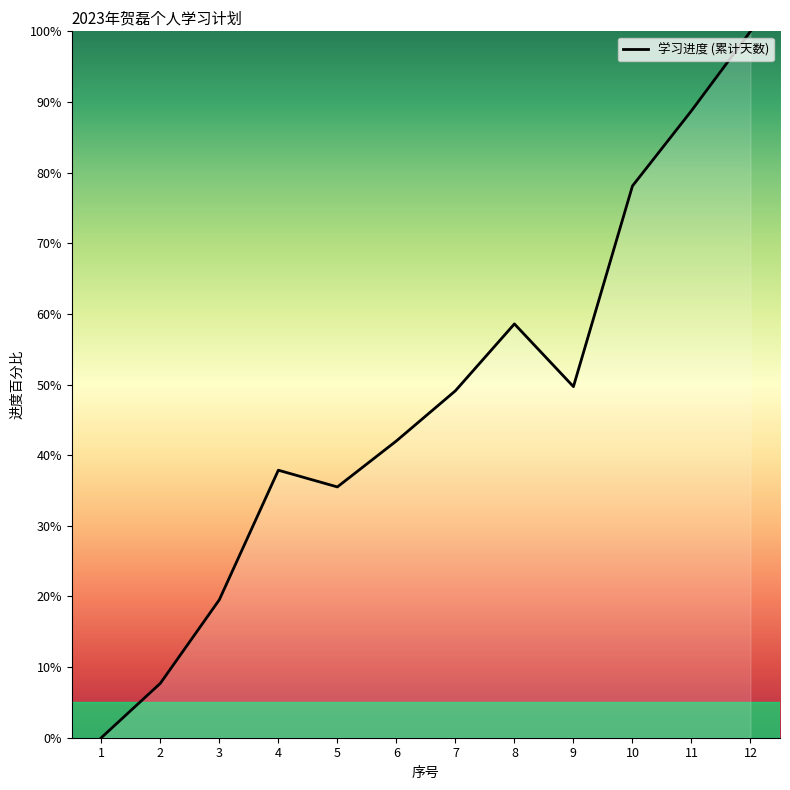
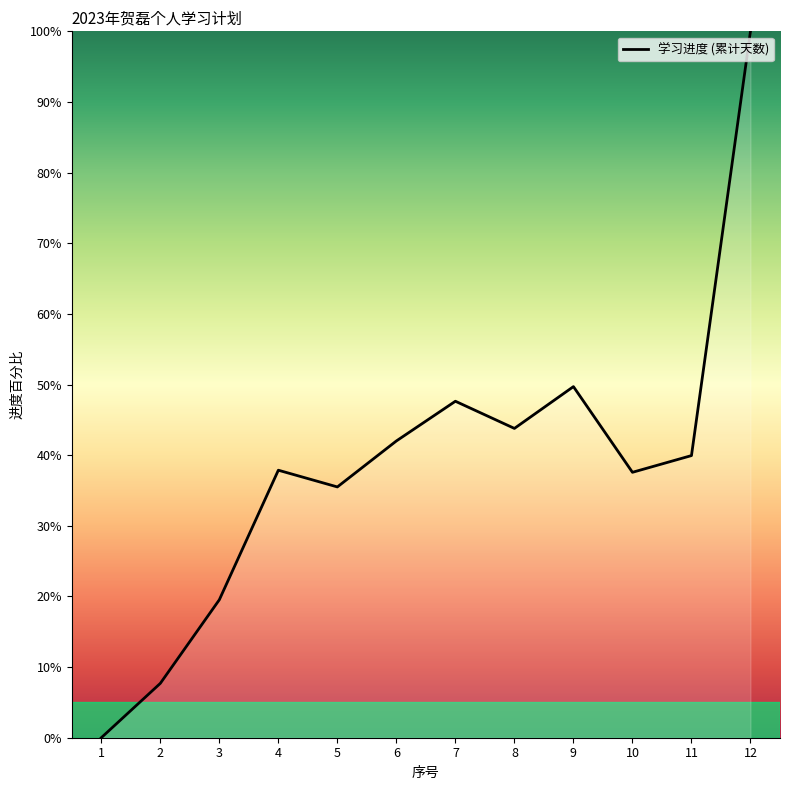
  {
    "2": "8%",
    "3": "20%",
    "4": "38%",
    "5": "36%",
    "6": "42%",
-   "7": "49%",
-   "8": "59%",
+   "7": "48%",
+   "8": "44%",
    "9": "50%",
-   "10": "78%",
-   "11": "89%"
+   "10": "38%",
+   "11": "40%"
  }
